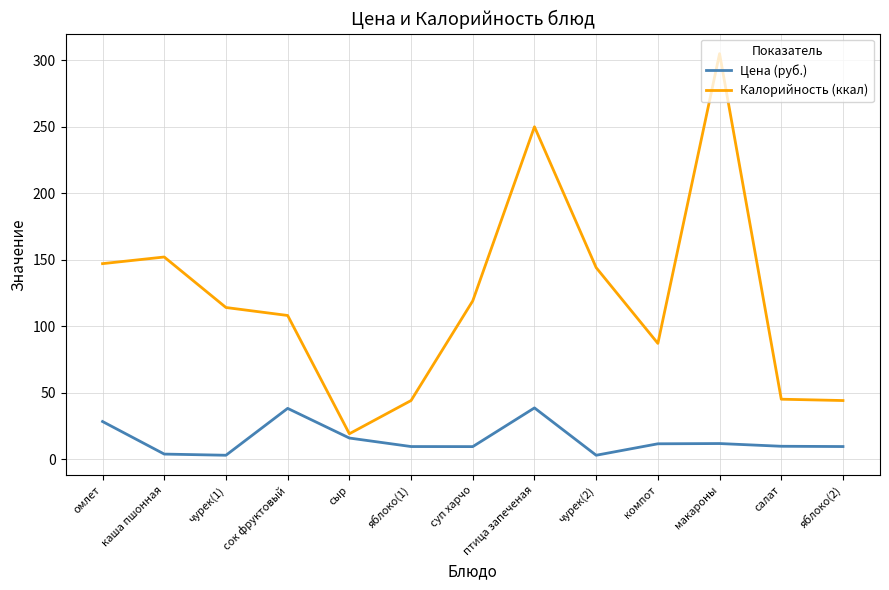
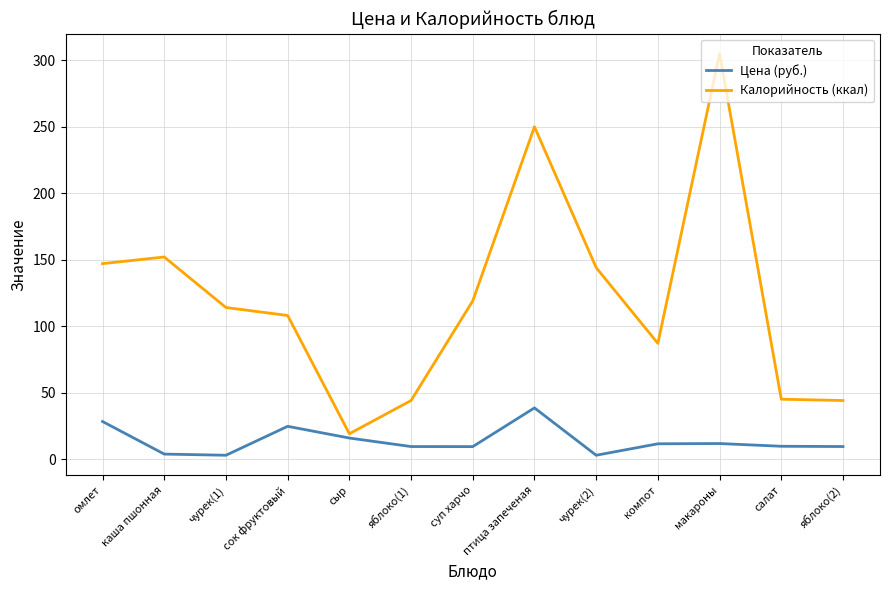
  {
    "Цена (руб.)": {
      "омлет": 28,
      "каша пшонная": 4,
      "чурек(1)": 3,
-     "сок фруктовый": 38,
+     "сок фруктовый": 25,
      "сыр": 16,
      "яблоко(1)": 9,
      "суп харчо": 9,
      "птица запеченая": 38,
      "чурек(2)": 3,
      "компот": 11,
      "макароны": 12,
      "салат": 10,
      "яблоко(2)": 9
    },
    "Калорийность (ккал)": {
      "омлет": 147,
      "каша пшонная": 152,
      "чурек(1)": 114,
      "сок фруктовый": 108,
      "сыр": 19,
      "яблоко(1)": 44,
      "суп харчо": 119,
      "птица запеченая": 250,
      "чурек(2)": 144,
      "компот": 87,
      "салат": 45,
      "яблоко(2)": 44
    }
  }
